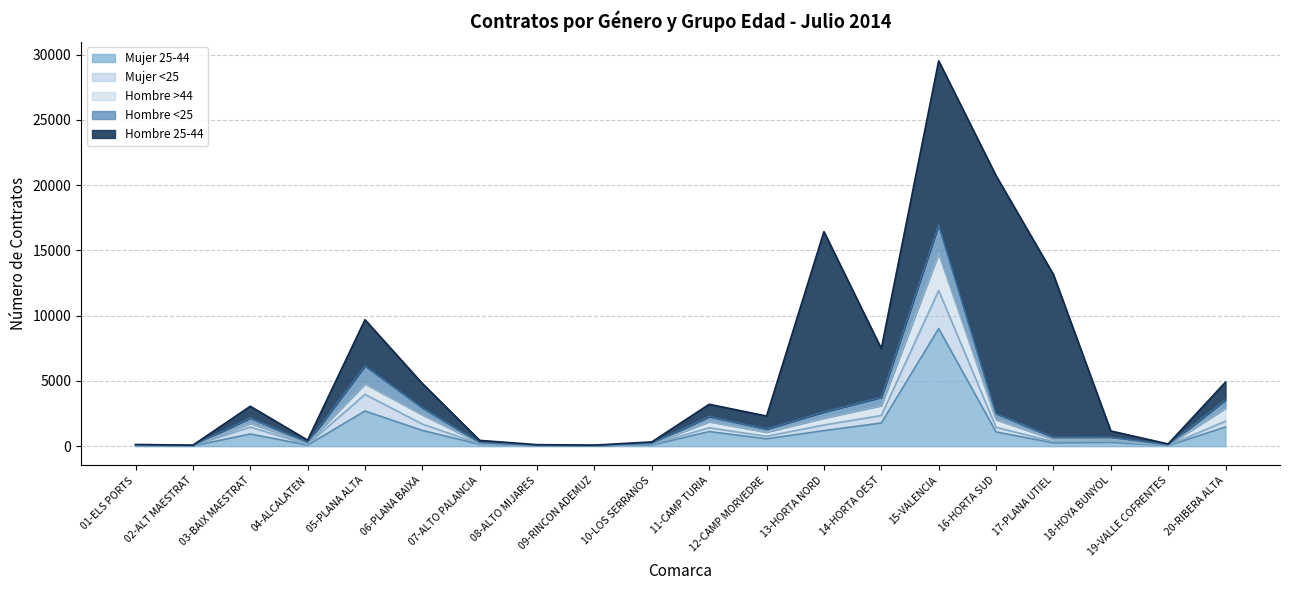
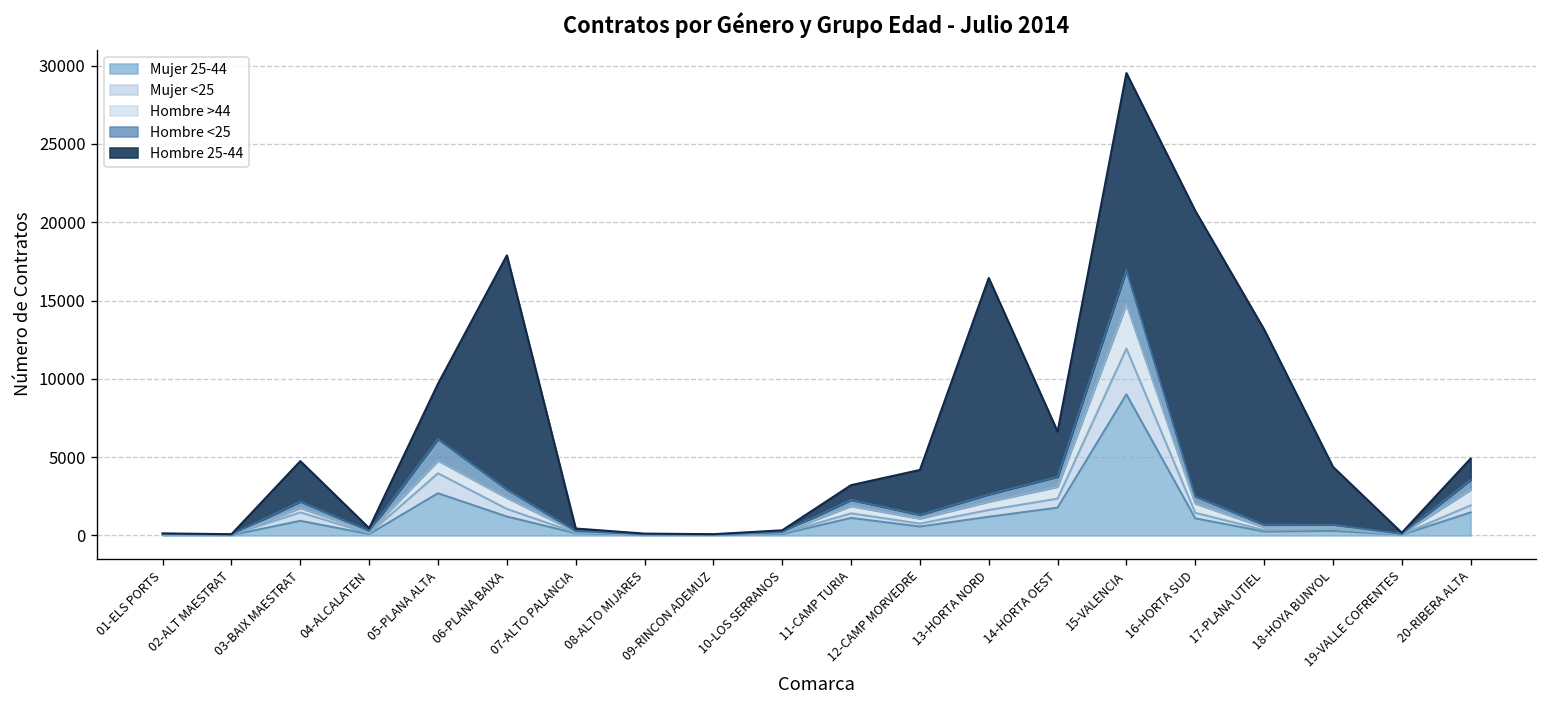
  {
    "Hombre 25-44": {
-     "03-BAIX MAESTRAT": 900,
+     "03-BAIX MAESTRAT": 2600,
      "05-PLANA ALTA": 3500,
-     "06-PLANA BAIXA": 1900,
+     "06-PLANA BAIXA": 14900,
      "11-CAMP TURIA": 900,
-     "12-CAMP MORVEDRE": 1000,
+     "12-CAMP MORVEDRE": 2900,
      "13-HORTA NORD": 13800,
-     "14-HORTA OEST": 3700,
+     "14-HORTA OEST": 2900,
      "15-VALENCIA": 12600,
      "16-HORTA SUD": 18200,
      "17-PLANA UTIEL": 12500,
-     "18-HOYA BUNYOL": 500,
+     "18-HOYA BUNYOL": 3700,
      "20-RIBERA ALTA": 1400
    }
  }
